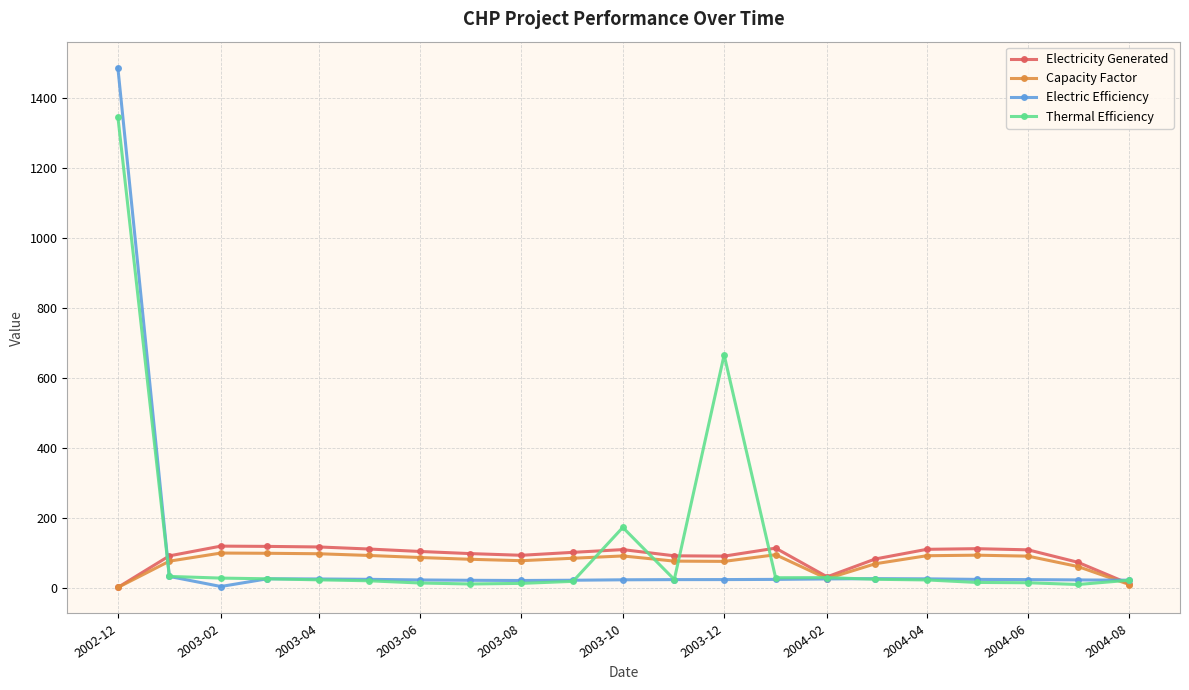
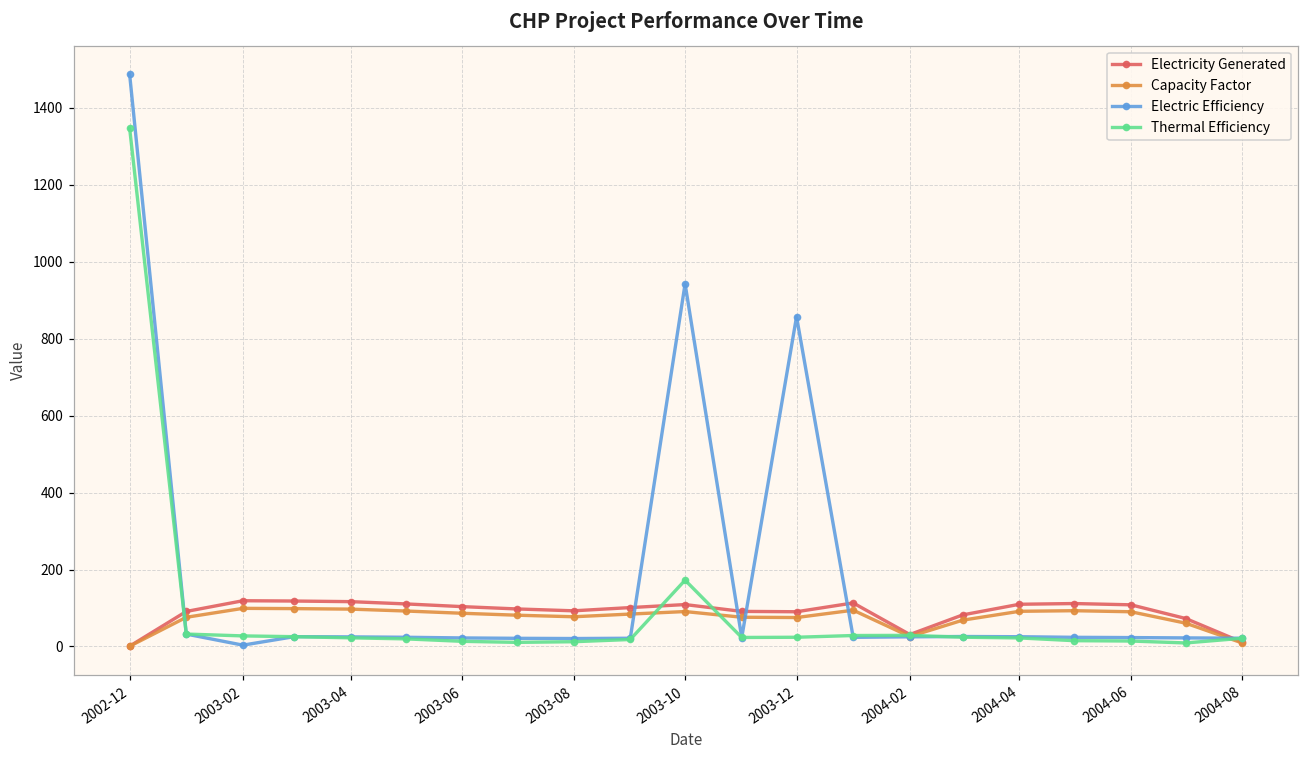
  {
    "Electric Efficiency": {
      "2002-12": 1490,
      "2003-02": 0,
      "2003-06": 20,
      "2003-08": 20,
-     "2003-10": 20,
-     "2003-12": 20,
+     "2003-10": 940,
+     "2003-12": 860,
      "2004-06": 20
    },
    "Thermal Efficiency": {
      "2002-12": 1350,
      "2003-02": 30,
      "2003-06": 10,
      "2003-08": 10,
      "2003-10": 170,
-     "2003-12": 670,
+     "2003-12": 20,
      "2004-06": 10
    }
  }
